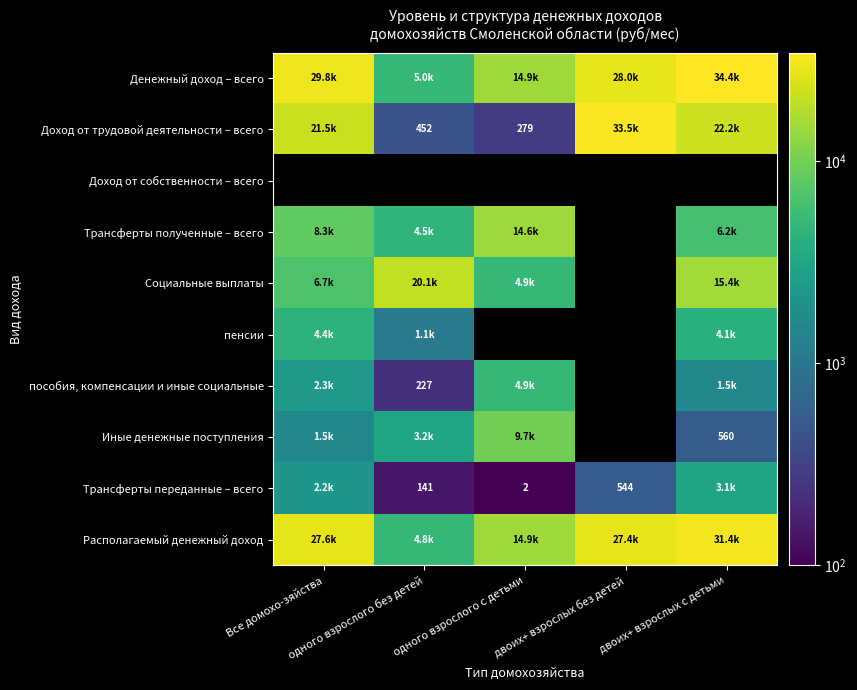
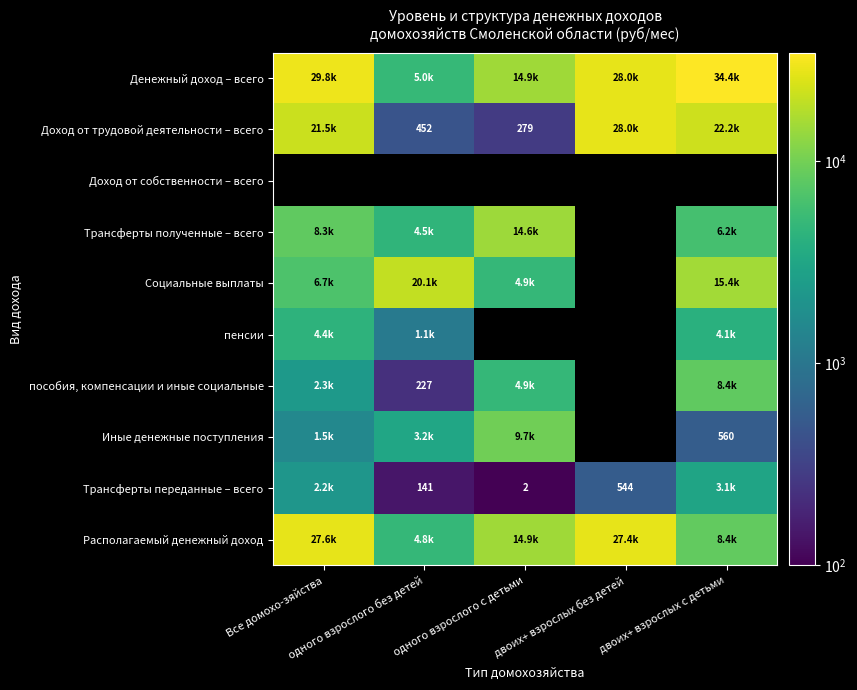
  {
    "Денежный доход – всего": {
      "Все домохо-зяйства": "29.8k",
      "одного взрослого без детей": "5.0k",
      "одного взрослого с детьми": "14.9k",
      "двоих+ взрослых без детей": "28.0k",
      "двоих+ взрослых с детьми": "34.4k"
    },
    "Доход от трудовой деятельности – всего": {
      "Все домохо-зяйства": "21.5k",
      "одного взрослого без детей": "452",
      "одного взрослого с детьми": "279",
-     "двоих+ взрослых без детей": "33.5k",
+     "двоих+ взрослых без детей": "28.0k",
      "двоих+ взрослых с детьми": "22.2k"
    },
    "Трансферты полученные – всего": {
      "Все домохо-зяйства": "8.3k",
      "одного взрослого без детей": "4.5k",
      "одного взрослого с детьми": "14.6k",
      "двоих+ взрослых с детьми": "6.2k"
    },
    "Социальные выплаты": {
      "Все домохо-зяйства": "6.7k",
      "одного взрослого без детей": "20.1k",
      "одного взрослого с детьми": "4.9k",
      "двоих+ взрослых с детьми": "15.4k"
    },
    "пенсии": {
      "Все домохо-зяйства": "4.4k",
      "одного взрослого без детей": "1.1k",
      "двоих+ взрослых с детьми": "4.1k"
    },
    "пособия, компенсации и иные социальные": {
      "Все домохо-зяйства": "2.3k",
      "одного взрослого без детей": "227",
      "одного взрослого с детьми": "4.9k",
-     "двоих+ взрослых с детьми": "1.5k"
+     "двоих+ взрослых с детьми": "8.4k"
    },
    "Иные денежные поступления": {
      "Все домохо-зяйства": "1.5k",
      "одного взрослого без детей": "3.2k",
      "одного взрослого с детьми": "9.7k",
      "двоих+ взрослых с детьми": "560"
    },
    "Трансферты переданные – всего": {
      "Все домохо-зяйства": "2.2k",
      "одного взрослого без детей": "141",
      "одного взрослого с детьми": "2",
      "двоих+ взрослых без детей": "544",
      "двоих+ взрослых с детьми": "3.1k"
    },
    "Располагаемый денежный доход": {
      "Все домохо-зяйства": "27.6k",
      "одного взрослого без детей": "4.8k",
      "одного взрослого с детьми": "14.9k",
      "двоих+ взрослых без детей": "27.4k",
-     "двоих+ взрослых с детьми": "31.4k"
+     "двоих+ взрослых с детьми": "8.4k"
    }
  }
